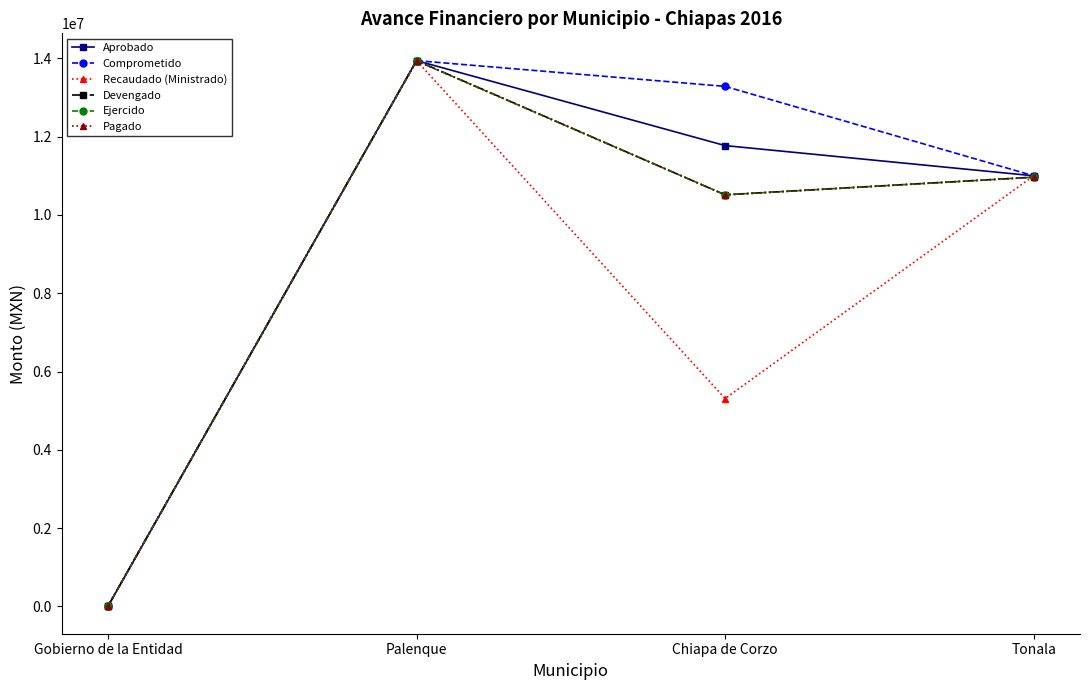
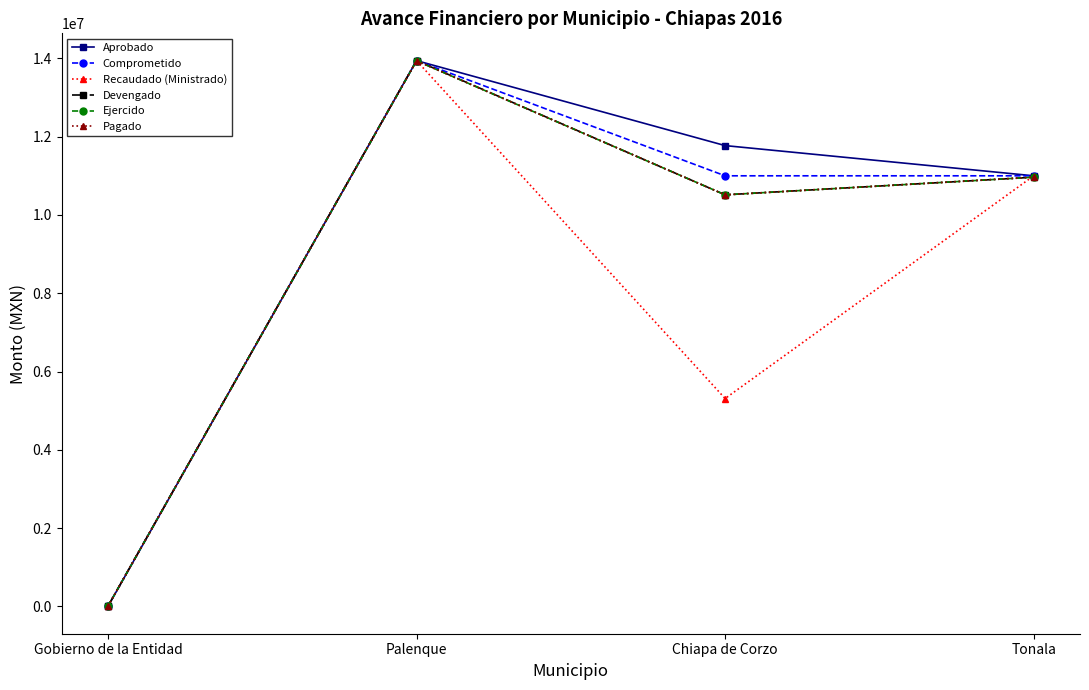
  {
    "Aprobado": {
      "Chiapa de Corzo": 11800000
    },
    "Comprometido": {
-     "Chiapa de Corzo": 13300000
+     "Chiapa de Corzo": 11000000
    },
    "Recaudado (Ministrado)": {
      "Chiapa de Corzo": 5300000
    },
    "Pagado": {
      "Chiapa de Corzo": 10500000
    }
  }
